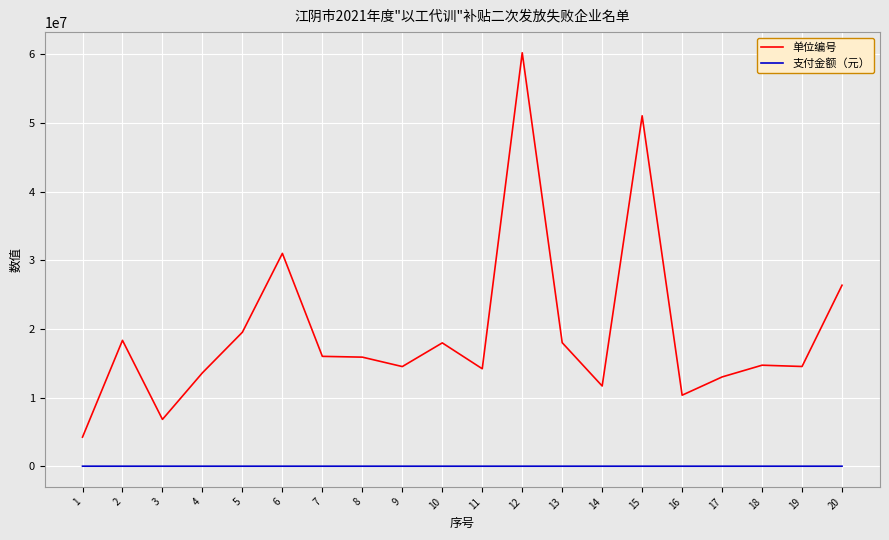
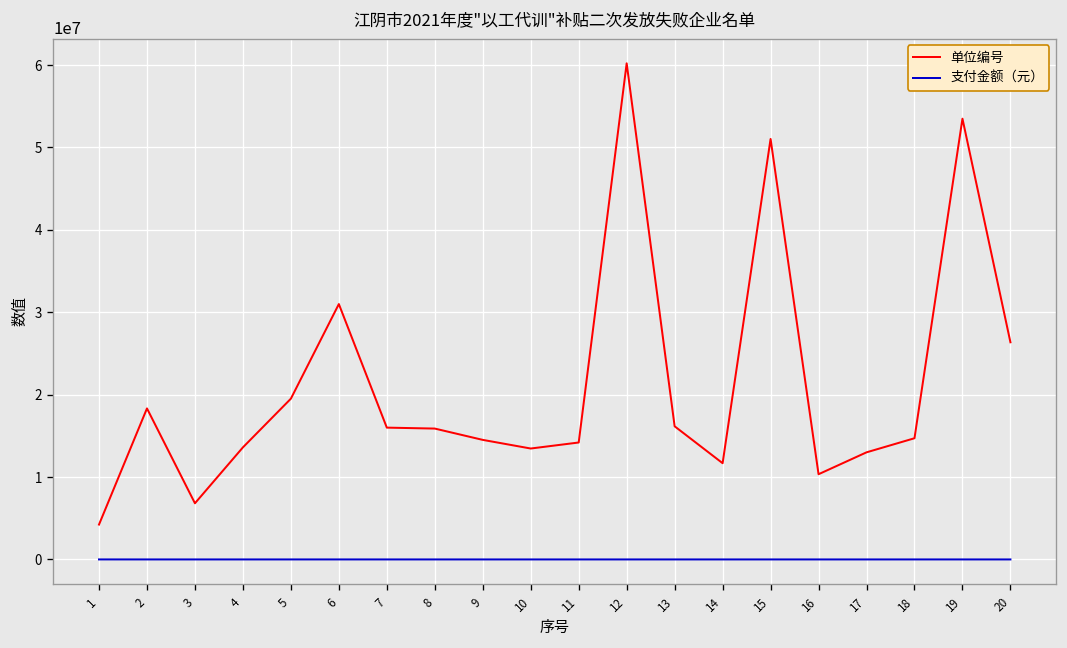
  {
    "单位编号": {
      "1": 4000000,
      "2": 18000000,
      "3": 7000000,
      "4": 14000000,
      "5": 20000000,
      "6": 31000000,
      "7": 16000000,
      "8": 16000000,
      "9": 15000000,
-     "10": 18000000,
+     "10": 13000000,
      "11": 14000000,
      "12": 60000000,
-     "13": 18000000,
+     "13": 16000000,
      "14": 12000000,
      "15": 51000000,
      "16": 10000000,
      "17": 13000000,
      "18": 15000000,
-     "19": 15000000,
+     "19": 53000000,
      "20": 26000000
    },
    "支付金额（元）": {
      "1": 0,
      "2": 0,
      "3": 0,
      "4": 0,
      "5": 0,
      "6": 0,
      "7": 0,
      "8": 0,
      "9": 0,
      "10": 0,
      "11": 0,
      "12": 0,
      "13": 0,
      "14": 0,
      "15": 0,
      "16": 0,
      "17": 0,
      "18": 0,
      "19": 0,
      "20": 0
    }
  }
